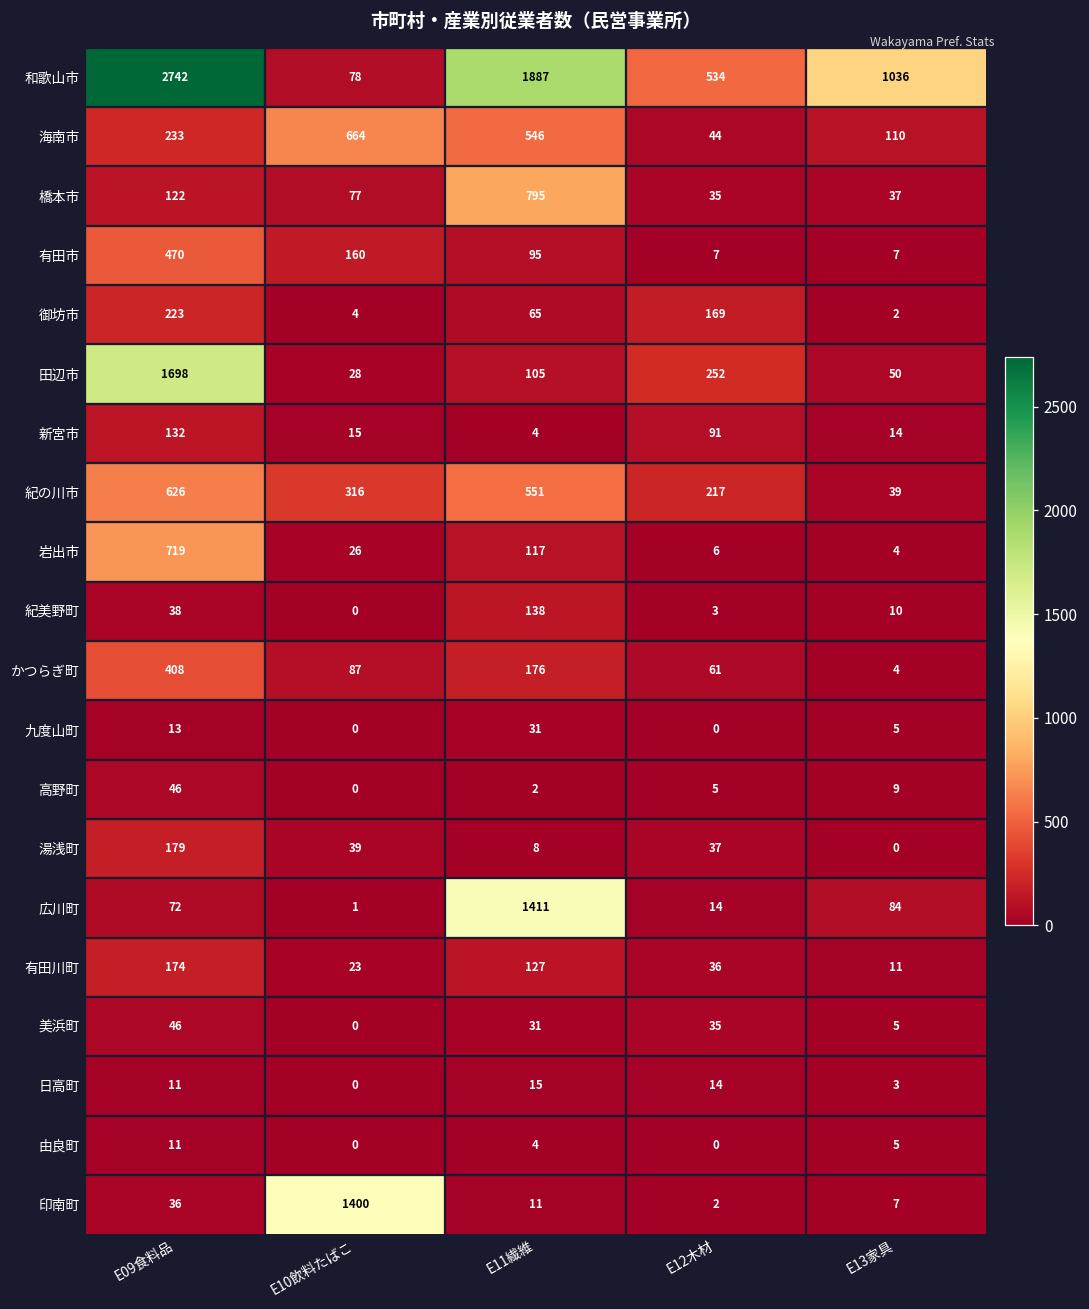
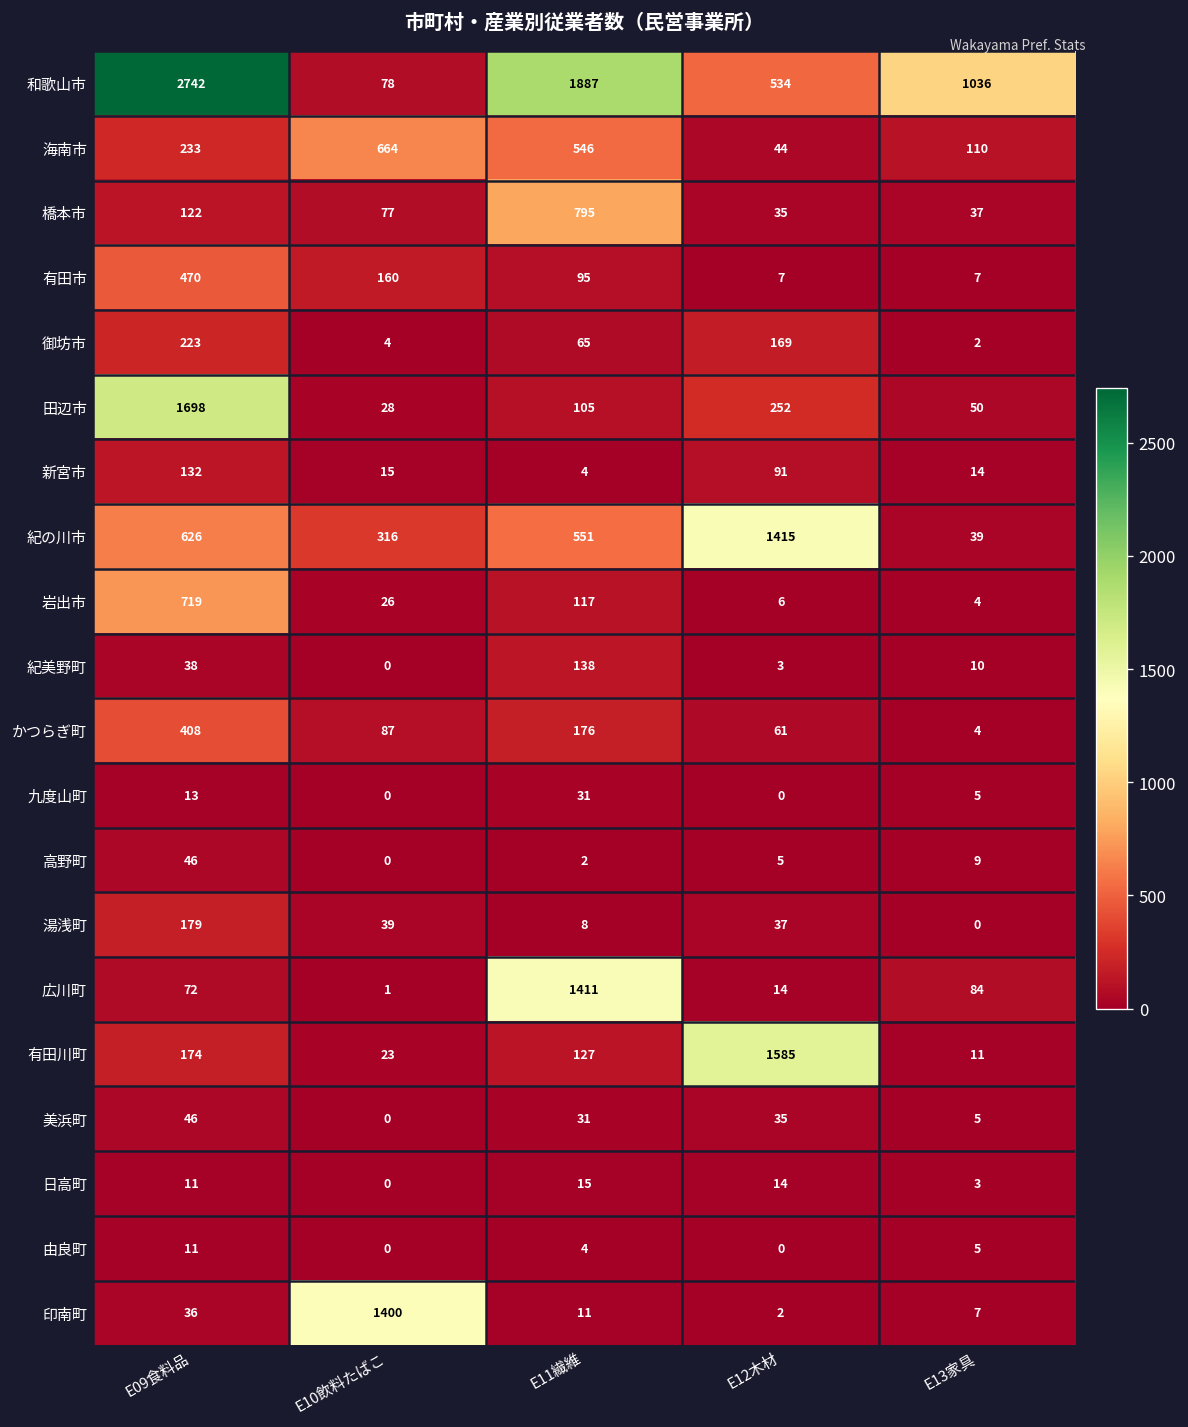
  {
    "和歌山市": {
      "E09食料品": 2742,
      "E10飲料たばこ": 78,
      "E11繊維": 1887,
      "E12木材": 534,
      "E13家具": 1036
    },
    "海南市": {
      "E09食料品": 233,
      "E10飲料たばこ": 664,
      "E11繊維": 546,
      "E12木材": 44,
      "E13家具": 110
    },
    "橋本市": {
      "E09食料品": 122,
      "E10飲料たばこ": 77,
      "E11繊維": 795,
      "E12木材": 35,
      "E13家具": 37
    },
    "有田市": {
      "E09食料品": 470,
      "E10飲料たばこ": 160,
      "E11繊維": 95,
      "E12木材": 7,
      "E13家具": 7
    },
    "御坊市": {
      "E09食料品": 223,
      "E10飲料たばこ": 4,
      "E11繊維": 65,
      "E12木材": 169,
      "E13家具": 2
    },
    "田辺市": {
      "E09食料品": 1698,
      "E10飲料たばこ": 28,
      "E11繊維": 105,
      "E12木材": 252,
      "E13家具": 50
    },
    "新宮市": {
      "E09食料品": 132,
      "E10飲料たばこ": 15,
      "E11繊維": 4,
      "E12木材": 91,
      "E13家具": 14
    },
    "紀の川市": {
      "E09食料品": 626,
      "E10飲料たばこ": 316,
      "E11繊維": 551,
-     "E12木材": 217,
+     "E12木材": 1415,
      "E13家具": 39
    },
    "岩出市": {
      "E09食料品": 719,
      "E10飲料たばこ": 26,
      "E11繊維": 117,
      "E12木材": 6,
      "E13家具": 4
    },
    "紀美野町": {
      "E09食料品": 38,
      "E10飲料たばこ": 0,
      "E11繊維": 138,
      "E12木材": 3,
      "E13家具": 10
    },
    "かつらぎ町": {
      "E09食料品": 408,
      "E10飲料たばこ": 87,
      "E11繊維": 176,
      "E12木材": 61,
      "E13家具": 4
    },
    "九度山町": {
      "E09食料品": 13,
      "E10飲料たばこ": 0,
      "E11繊維": 31,
      "E12木材": 0,
      "E13家具": 5
    },
    "高野町": {
      "E09食料品": 46,
      "E10飲料たばこ": 0,
      "E11繊維": 2,
      "E12木材": 5,
      "E13家具": 9
    },
    "湯浅町": {
      "E09食料品": 179,
      "E10飲料たばこ": 39,
      "E11繊維": 8,
      "E12木材": 37,
      "E13家具": 0
    },
    "広川町": {
      "E09食料品": 72,
      "E10飲料たばこ": 1,
      "E11繊維": 1411,
      "E12木材": 14,
      "E13家具": 84
    },
    "有田川町": {
      "E09食料品": 174,
      "E10飲料たばこ": 23,
      "E11繊維": 127,
-     "E12木材": 36,
+     "E12木材": 1585,
      "E13家具": 11
    },
    "美浜町": {
      "E09食料品": 46,
      "E10飲料たばこ": 0,
      "E11繊維": 31,
      "E12木材": 35,
      "E13家具": 5
    },
    "日高町": {
      "E09食料品": 11,
      "E10飲料たばこ": 0,
      "E11繊維": 15,
      "E12木材": 14,
      "E13家具": 3
    },
    "由良町": {
      "E09食料品": 11,
      "E10飲料たばこ": 0,
      "E11繊維": 4,
      "E12木材": 0,
      "E13家具": 5
    },
    "印南町": {
      "E09食料品": 36,
      "E10飲料たばこ": 1400,
      "E11繊維": 11,
      "E12木材": 2,
      "E13家具": 7
    }
  }
